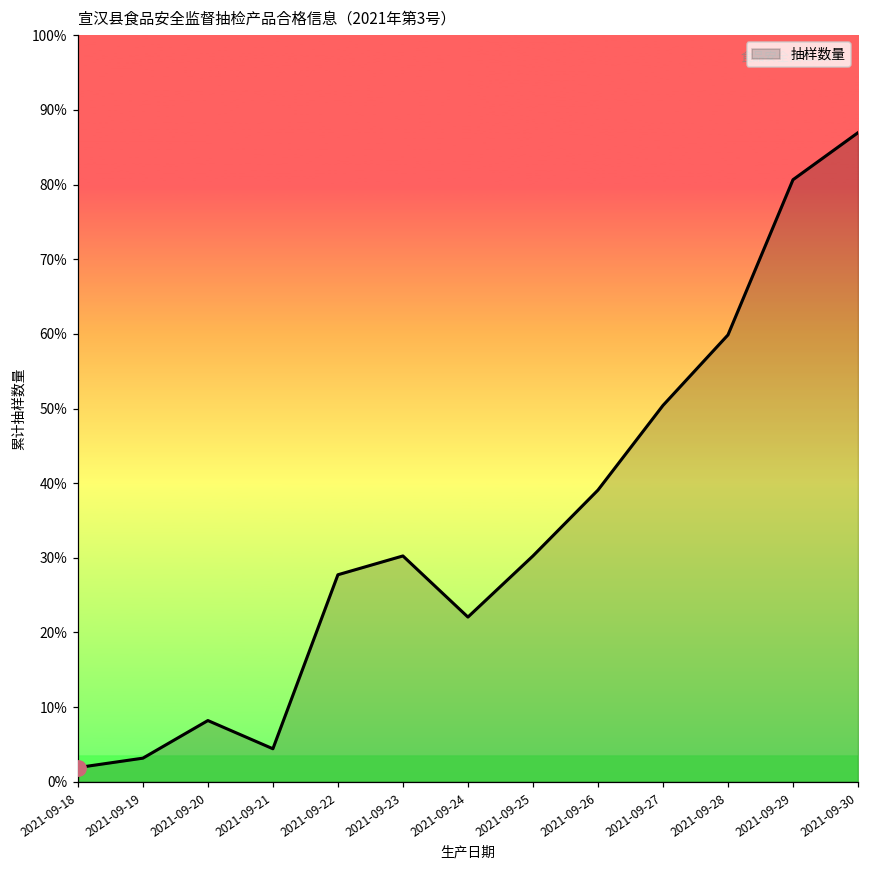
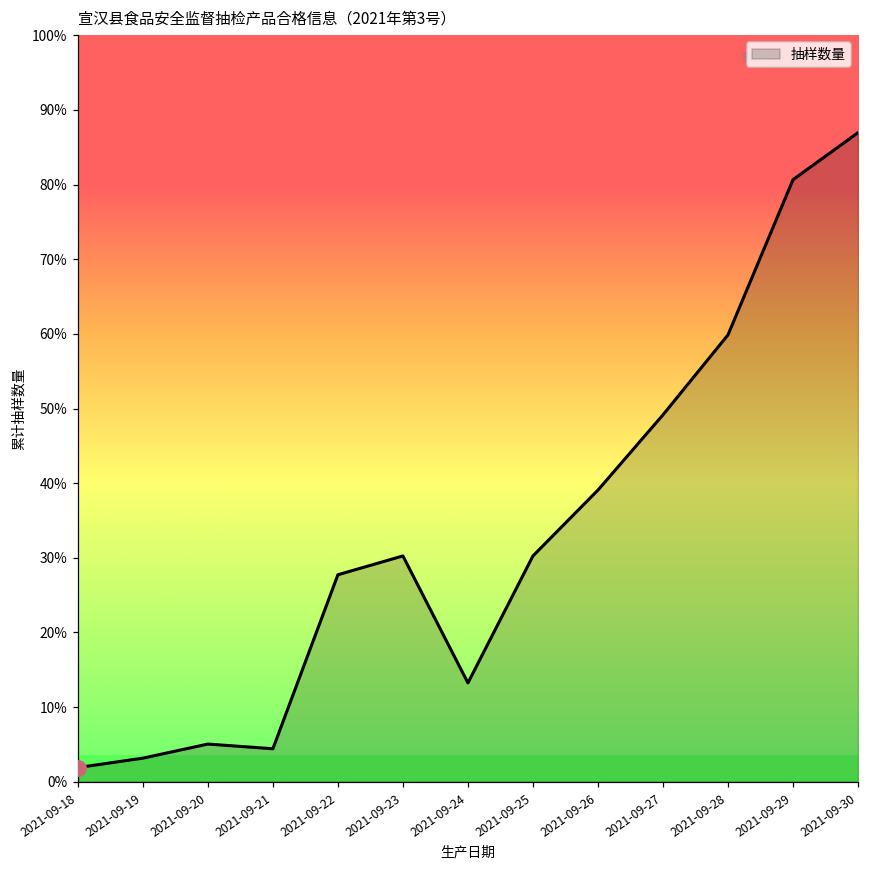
  {
    "抽样数量": {
-     "2021-09-20": "8%",
+     "2021-09-20": "5%",
      "2021-09-21": "4%",
      "2021-09-22": "28%",
      "2021-09-23": "30%",
-     "2021-09-24": "22%",
+     "2021-09-24": "13%",
      "2021-09-25": "30%",
      "2021-09-26": "39%",
-     "2021-09-27": "50%",
+     "2021-09-27": "49%",
      "2021-09-28": "60%",
      "2021-09-29": "81%",
      "2021-09-30": "87%"
    }
  }
